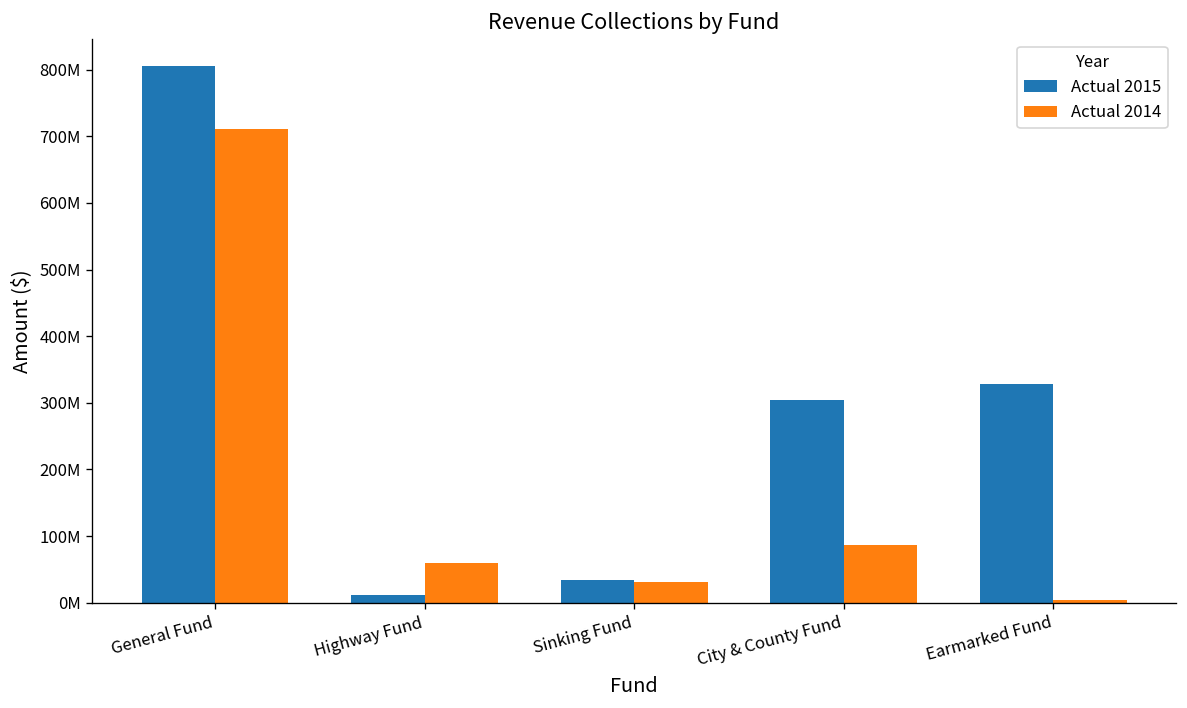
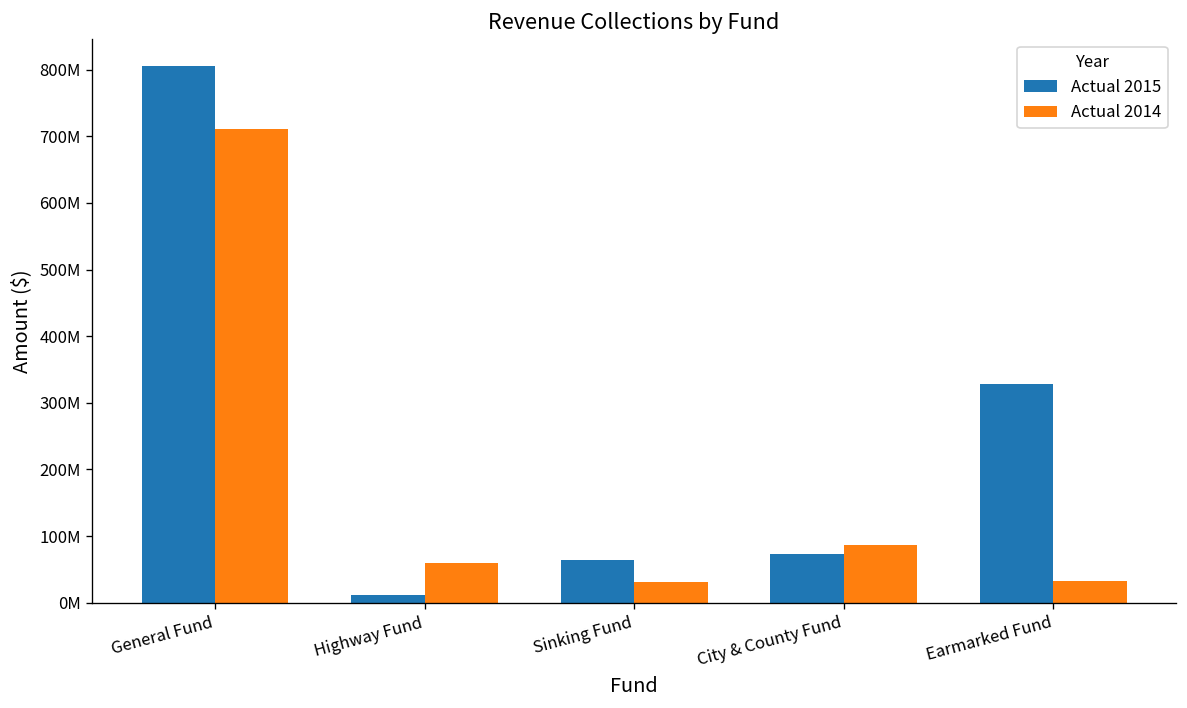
  {
    "Actual 2015": {
      "General Fund": 810000000,
      "Highway Fund": 10000000,
-     "Sinking Fund": 30000000,
-     "City & County Fund": 300000000,
+     "Sinking Fund": 60000000,
+     "City & County Fund": 70000000,
      "Earmarked Fund": 330000000
    },
    "Actual 2014": {
      "General Fund": 710000000,
      "Highway Fund": 60000000,
      "Sinking Fund": 30000000,
      "City & County Fund": 90000000,
-     "Earmarked Fund": 0
+     "Earmarked Fund": 30000000
    }
  }
